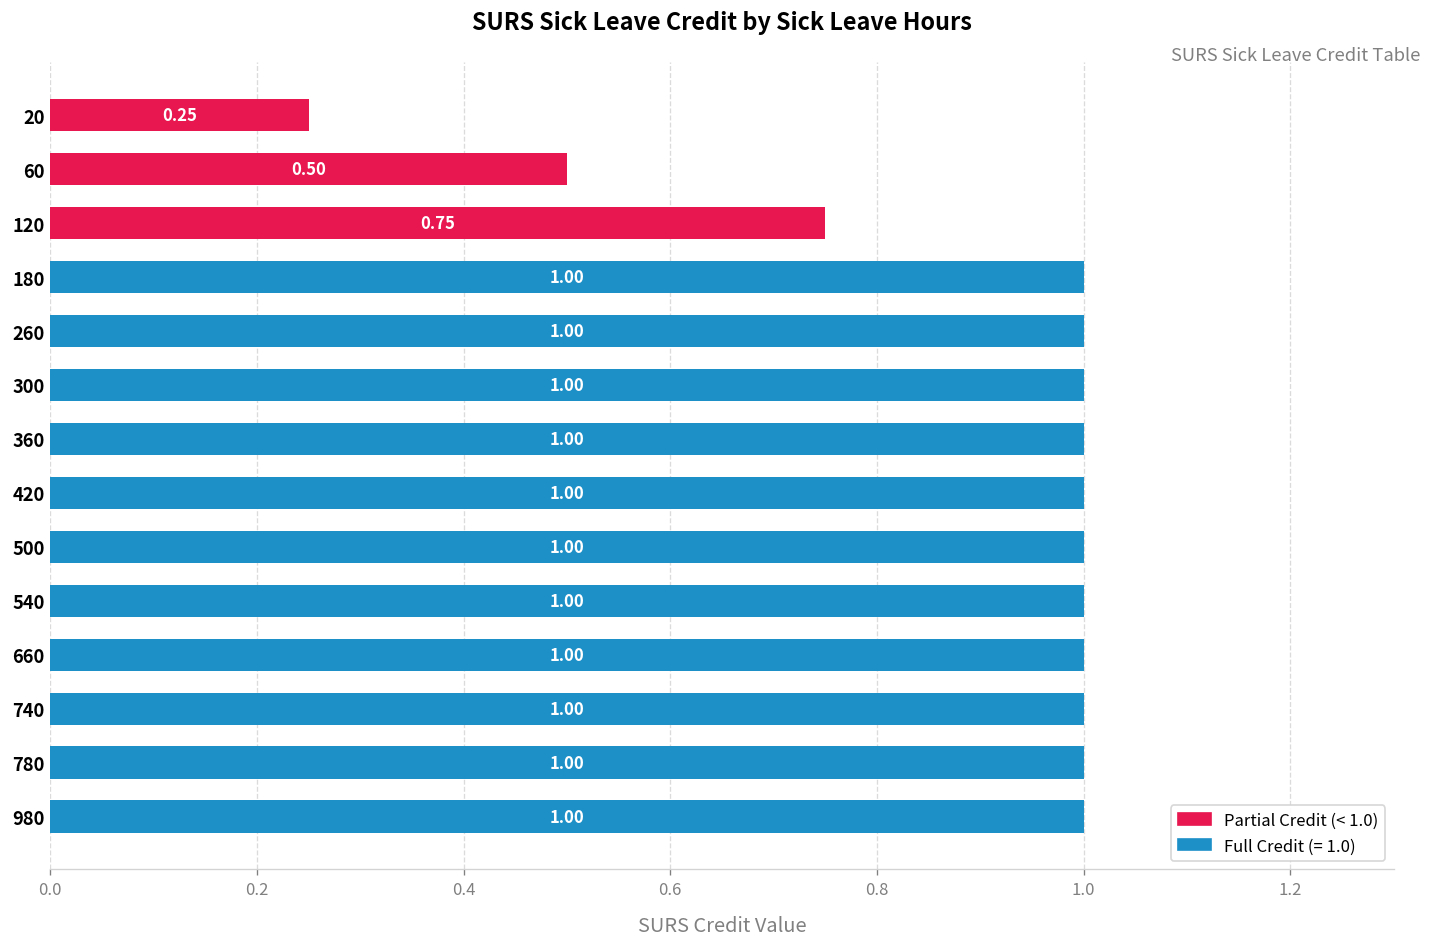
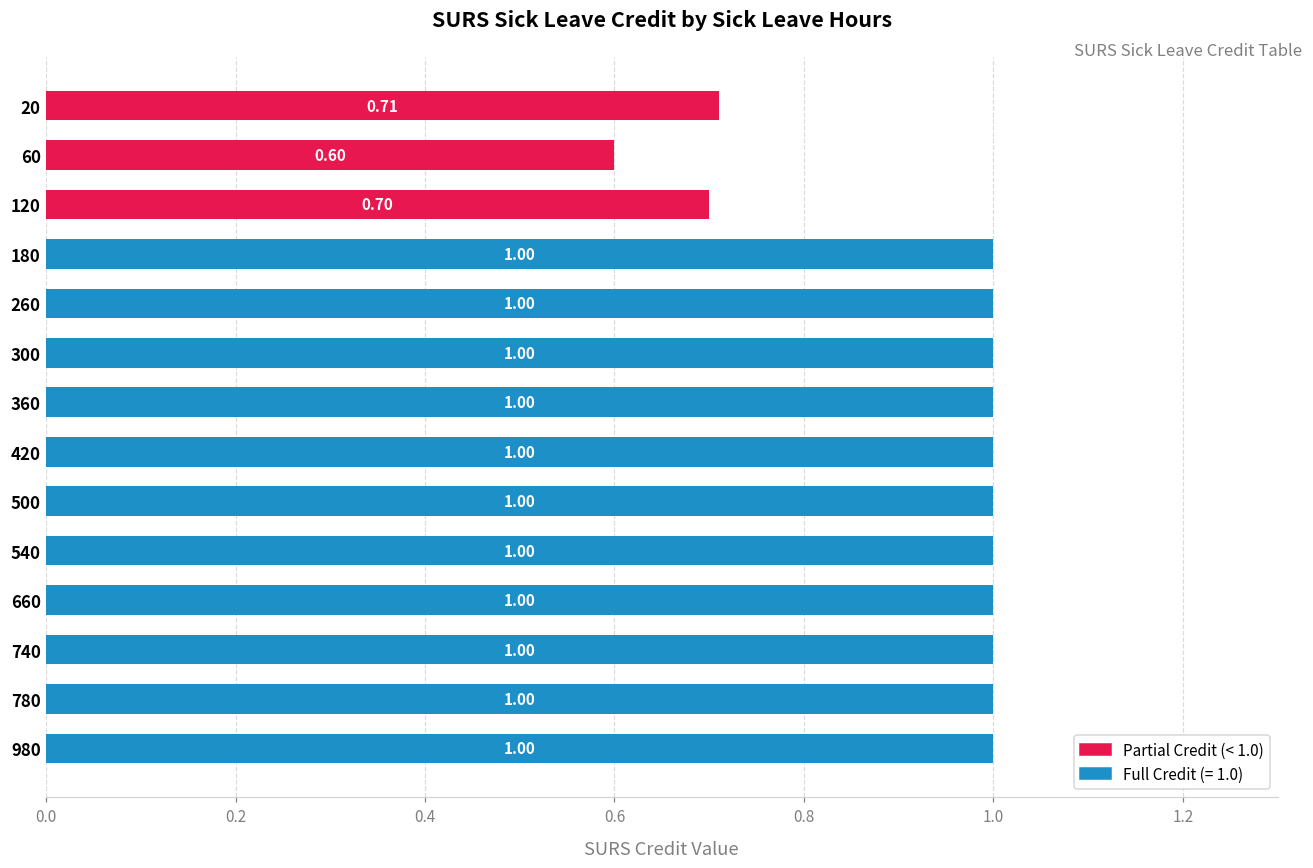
  {
-   "20": 0.25,
-   "60": 0.50,
-   "120": 0.75,
+   "20": 0.71,
+   "60": 0.60,
+   "120": 0.70,
    "180": 1.00,
    "260": 1.00,
    "300": 1.00,
    "360": 1.00,
    "420": 1.00,
    "500": 1.00,
    "540": 1.00,
    "660": 1.00,
    "740": 1.00,
    "780": 1.00,
    "980": 1.00
  }
